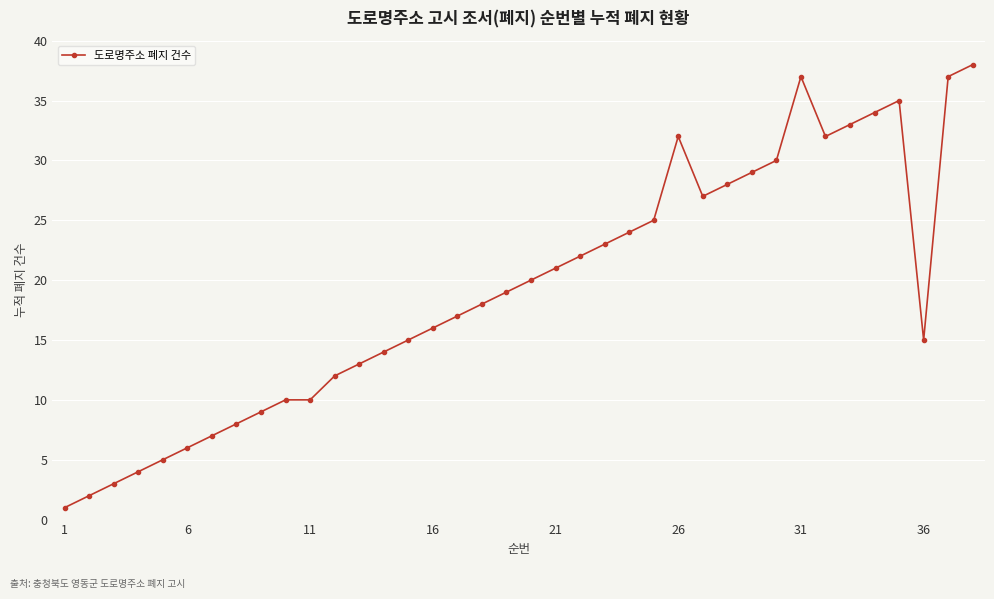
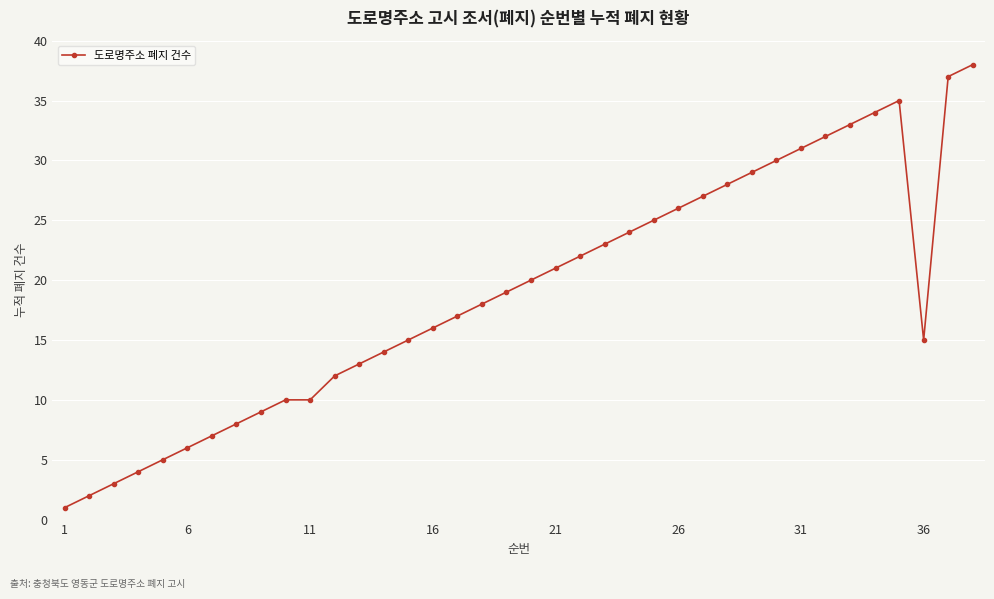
  {
    "1": 1,
    "6": 6,
    "11": 10,
    "16": 16,
    "21": 21,
-   "26": 32,
-   "31": 37,
+   "26": 26,
+   "31": 31,
    "36": 15
  }
